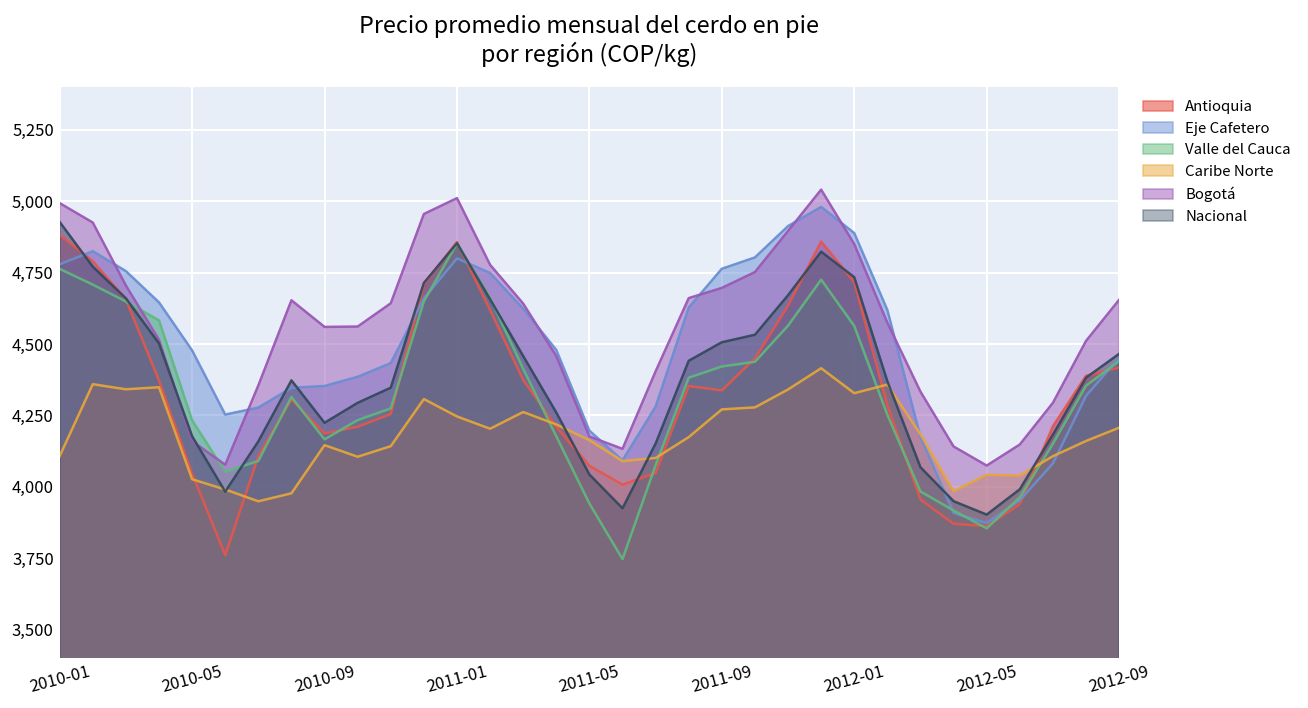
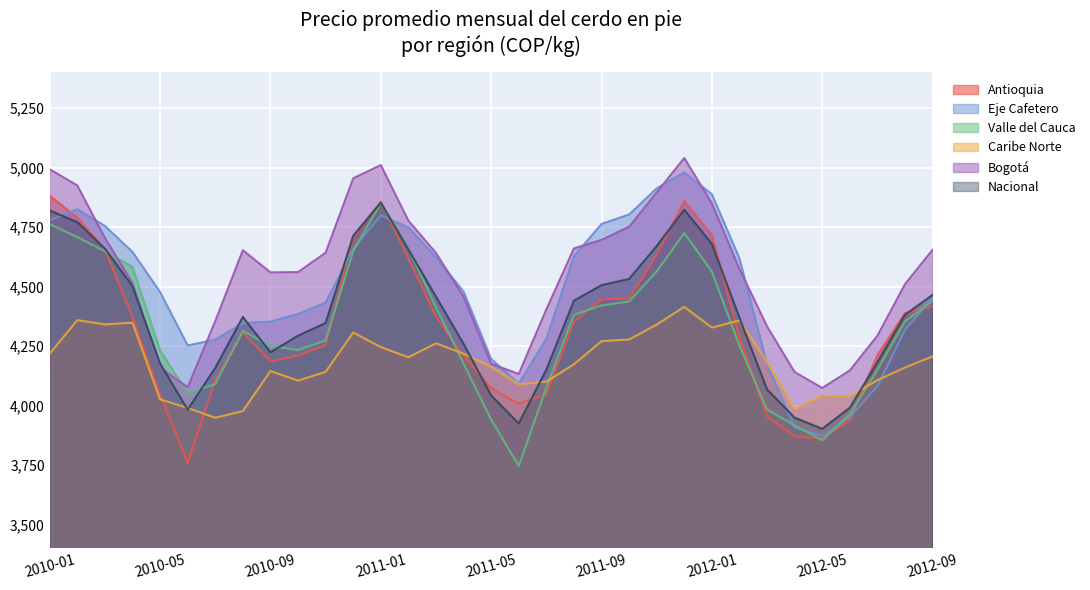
  {
    "Antioquia": {
      "2010-01": "4,880",
      "2010-05": "4,050",
      "2010-09": "4,190",
      "2011-05": "4,070",
-     "2011-09": "4,340",
+     "2011-09": "4,450",
      "2012-01": "4,720",
      "2012-09": "4,420"
    },
    "Valle del Cauca": {
      "2010-01": "4,760",
      "2010-05": "4,230",
-     "2010-09": "4,170",
+     "2010-09": "4,250",
      "2011-05": "3,940",
      "2011-09": "4,420",
      "2012-01": "4,560",
      "2012-09": "4,440"
    },
    "Caribe Norte": {
-     "2010-01": "4,110",
+     "2010-01": "4,220",
      "2010-05": "4,030",
      "2010-09": "4,150",
      "2011-01": "4,250",
      "2011-05": "4,160",
      "2011-09": "4,270",
      "2012-01": "4,330",
      "2012-05": "4,040",
      "2012-09": "4,210"
    },
    "Nacional": {
-     "2010-01": "4,930",
+     "2010-01": "4,820",
      "2010-05": "4,180",
      "2010-09": "4,220",
      "2011-05": "4,040",
      "2011-09": "4,510",
-     "2012-01": "4,730",
+     "2012-01": "4,680",
      "2012-05": "3,900",
      "2012-09": "4,470"
    }
  }
